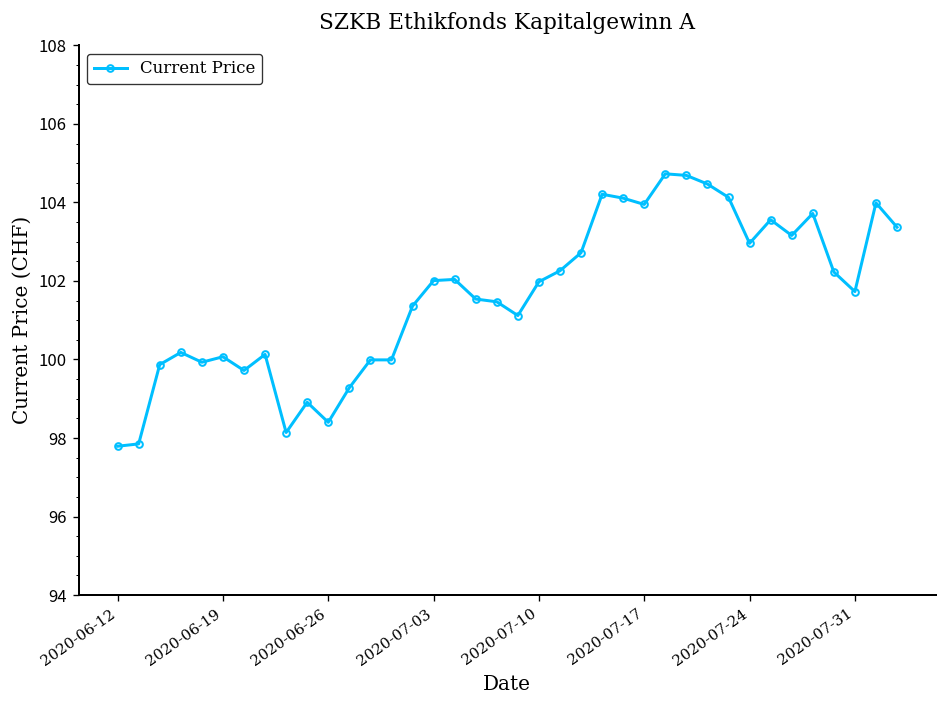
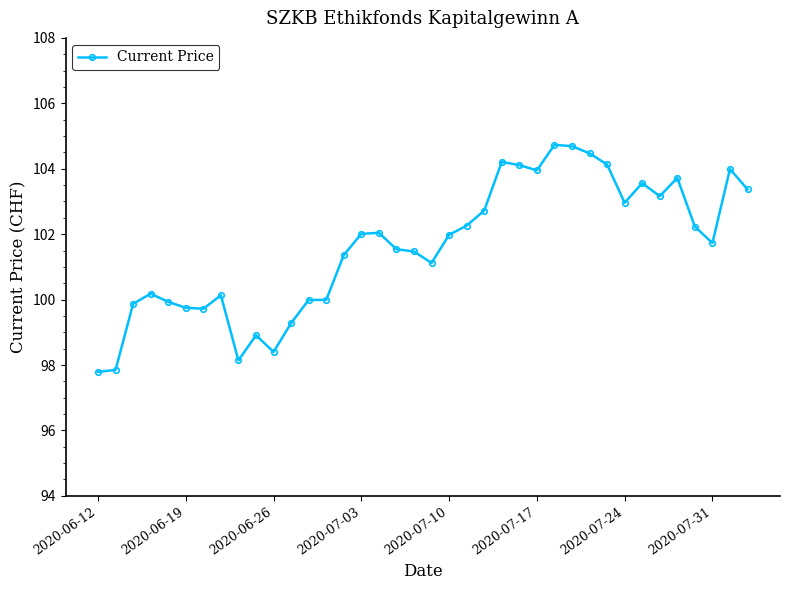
  {
    "2020-06-12": 97.8,
-   "2020-06-19": 100.1,
+   "2020-06-19": 99.8,
    "2020-06-26": 98.4,
    "2020-07-03": 102.0,
    "2020-07-10": 102.0,
    "2020-07-17": 104.0,
    "2020-07-24": 103.0,
    "2020-07-31": 101.7
  }
